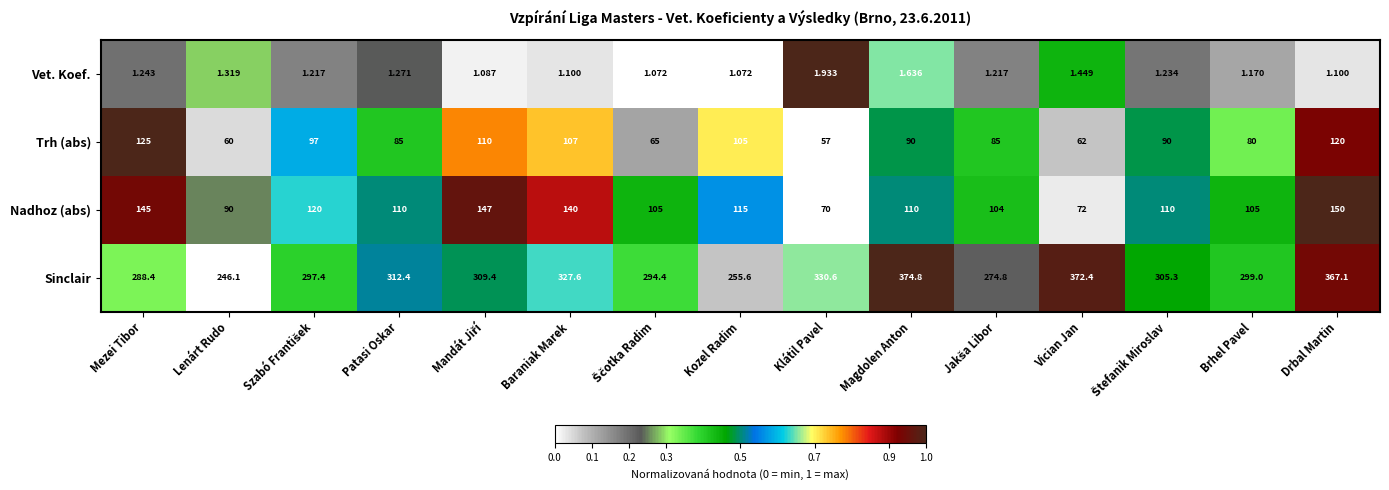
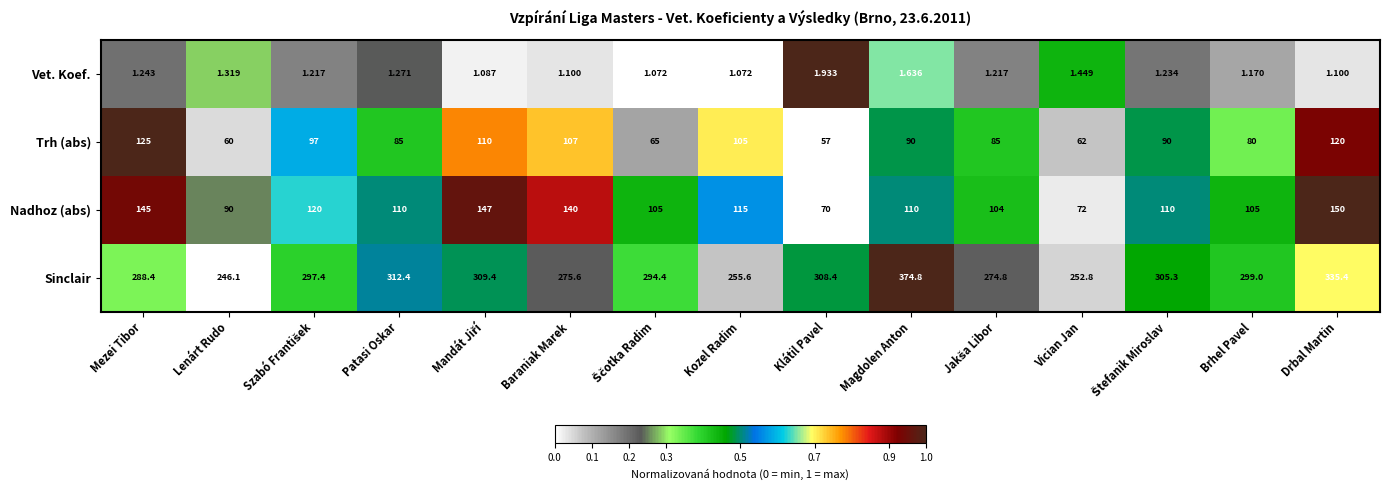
  {
    "Vet. Koef.": {
      "Mezei Tibor": 1.243,
      "Lenárt Rudo": 1.319,
      "Szabó František": 1.217,
      "Patasi Oskar": 1.271,
      "Mandát Jiří": 1.087,
      "Baraniak Marek": 1.100,
      "Ščotka Radim": 1.072,
      "Kozel Radim": 1.072,
      "Klátil Pavel": 1.933,
      "Magdolen Anton": 1.636,
      "Jakša Libor": 1.217,
      "Vician Jan": 1.449,
      "Štefanik Miroslav": 1.234,
      "Brhel Pavel": 1.170,
      "Drbal Martin": 1.100
    },
    "Trh (abs)": {
      "Mezei Tibor": 125,
      "Lenárt Rudo": 60,
      "Szabó František": 97,
      "Patasi Oskar": 85,
      "Mandát Jiří": 110,
      "Baraniak Marek": 107,
      "Ščotka Radim": 65,
      "Kozel Radim": 105,
      "Klátil Pavel": 57,
      "Magdolen Anton": 90,
      "Jakša Libor": 85,
      "Vician Jan": 62,
      "Štefanik Miroslav": 90,
      "Brhel Pavel": 80,
      "Drbal Martin": 120
    },
    "Nadhoz (abs)": {
      "Mezei Tibor": 145,
      "Lenárt Rudo": 90,
      "Szabó František": 120,
      "Patasi Oskar": 110,
      "Mandát Jiří": 147,
      "Baraniak Marek": 140,
      "Ščotka Radim": 105,
      "Kozel Radim": 115,
      "Klátil Pavel": 70,
      "Magdolen Anton": 110,
      "Jakša Libor": 104,
      "Vician Jan": 72,
      "Štefanik Miroslav": 110,
      "Brhel Pavel": 105,
      "Drbal Martin": 150
    },
    "Sinclair": {
      "Mezei Tibor": 288.4,
      "Lenárt Rudo": 246.1,
      "Szabó František": 297.4,
      "Patasi Oskar": 312.4,
      "Mandát Jiří": 309.4,
-     "Baraniak Marek": 327.6,
+     "Baraniak Marek": 275.6,
      "Ščotka Radim": 294.4,
      "Kozel Radim": 255.6,
-     "Klátil Pavel": 330.6,
+     "Klátil Pavel": 308.4,
      "Magdolen Anton": 374.8,
      "Jakša Libor": 274.8,
-     "Vician Jan": 372.4,
+     "Vician Jan": 252.8,
      "Štefanik Miroslav": 305.3,
      "Brhel Pavel": 299.0,
-     "Drbal Martin": 367.1
+     "Drbal Martin": 335.4
    }
  }
